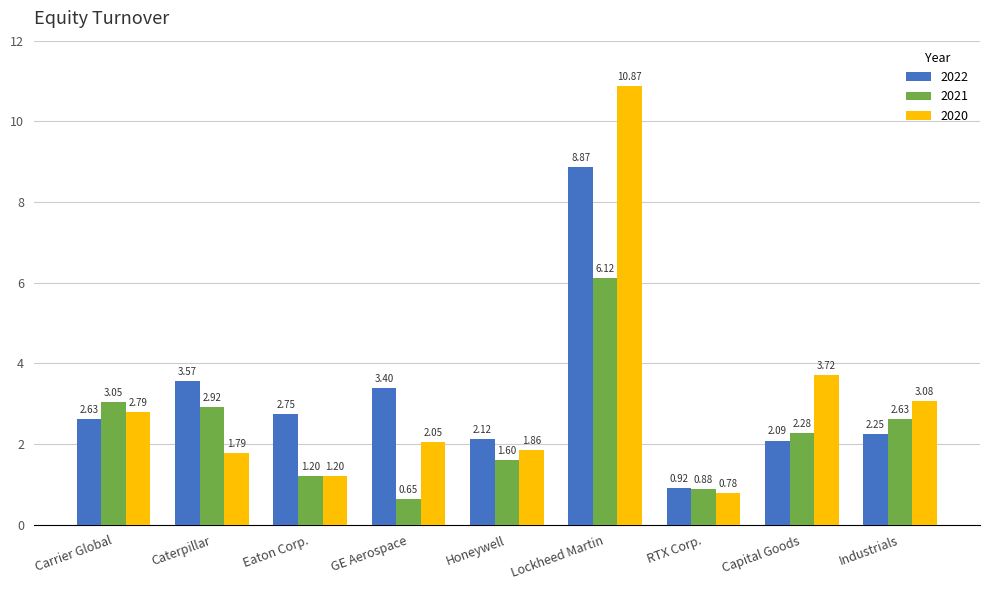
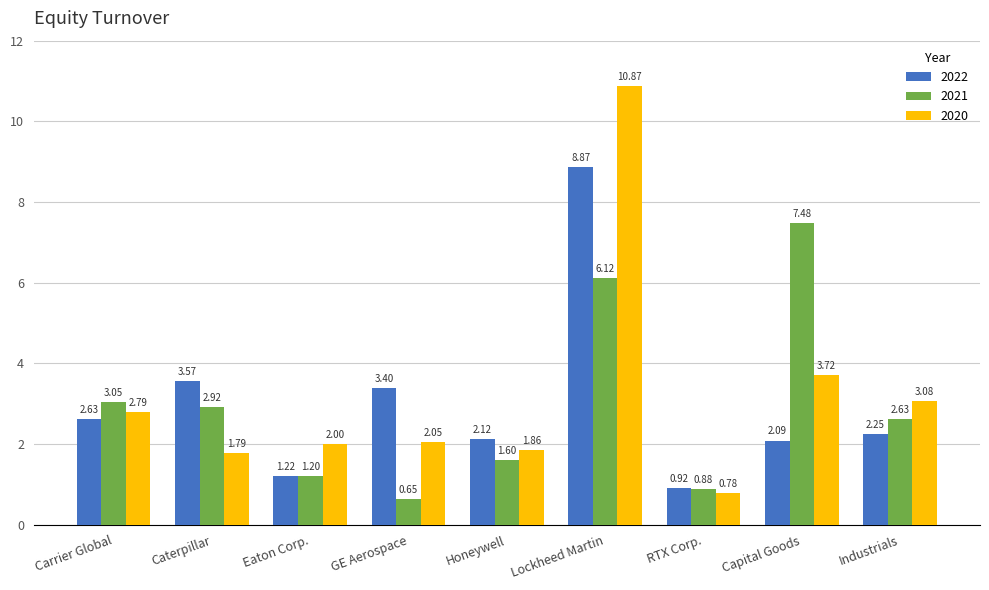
  {
    "2022": {
      "Carrier Global": 2.63,
      "Caterpillar": 3.57,
-     "Eaton Corp.": 2.75,
+     "Eaton Corp.": 1.22,
      "GE Aerospace": 3.40,
      "Honeywell": 2.12,
      "Lockheed Martin": 8.87,
      "RTX Corp.": 0.92,
      "Capital Goods": 2.09,
      "Industrials": 2.25
    },
    "2021": {
      "Carrier Global": 3.05,
      "Caterpillar": 2.92,
      "Eaton Corp.": 1.20,
      "GE Aerospace": 0.65,
      "Honeywell": 1.60,
      "Lockheed Martin": 6.12,
      "RTX Corp.": 0.88,
-     "Capital Goods": 2.28,
+     "Capital Goods": 7.48,
      "Industrials": 2.63
    },
    "2020": {
      "Carrier Global": 2.79,
      "Caterpillar": 1.79,
-     "Eaton Corp.": 1.20,
+     "Eaton Corp.": 2.00,
      "GE Aerospace": 2.05,
      "Honeywell": 1.86,
      "Lockheed Martin": 10.87,
      "RTX Corp.": 0.78,
      "Capital Goods": 3.72,
      "Industrials": 3.08
    }
  }
